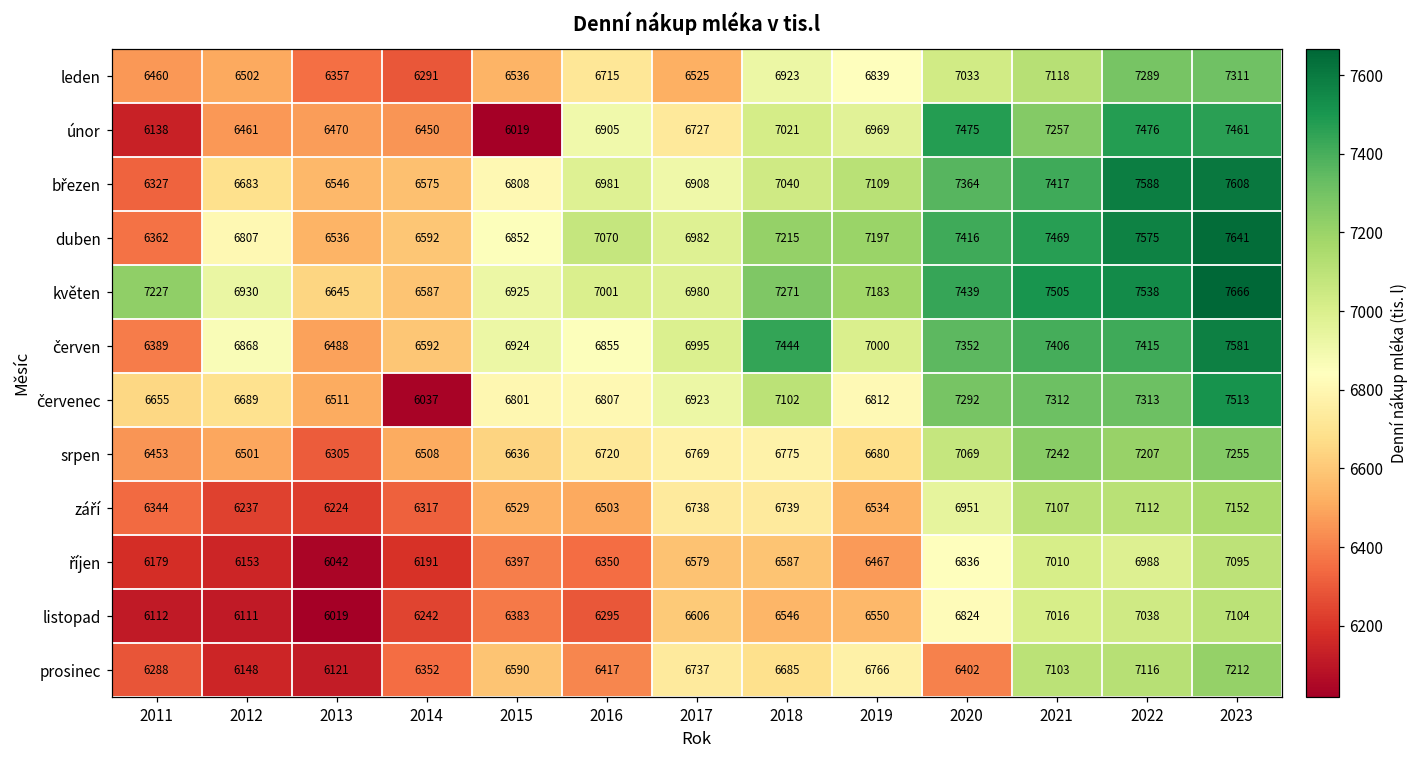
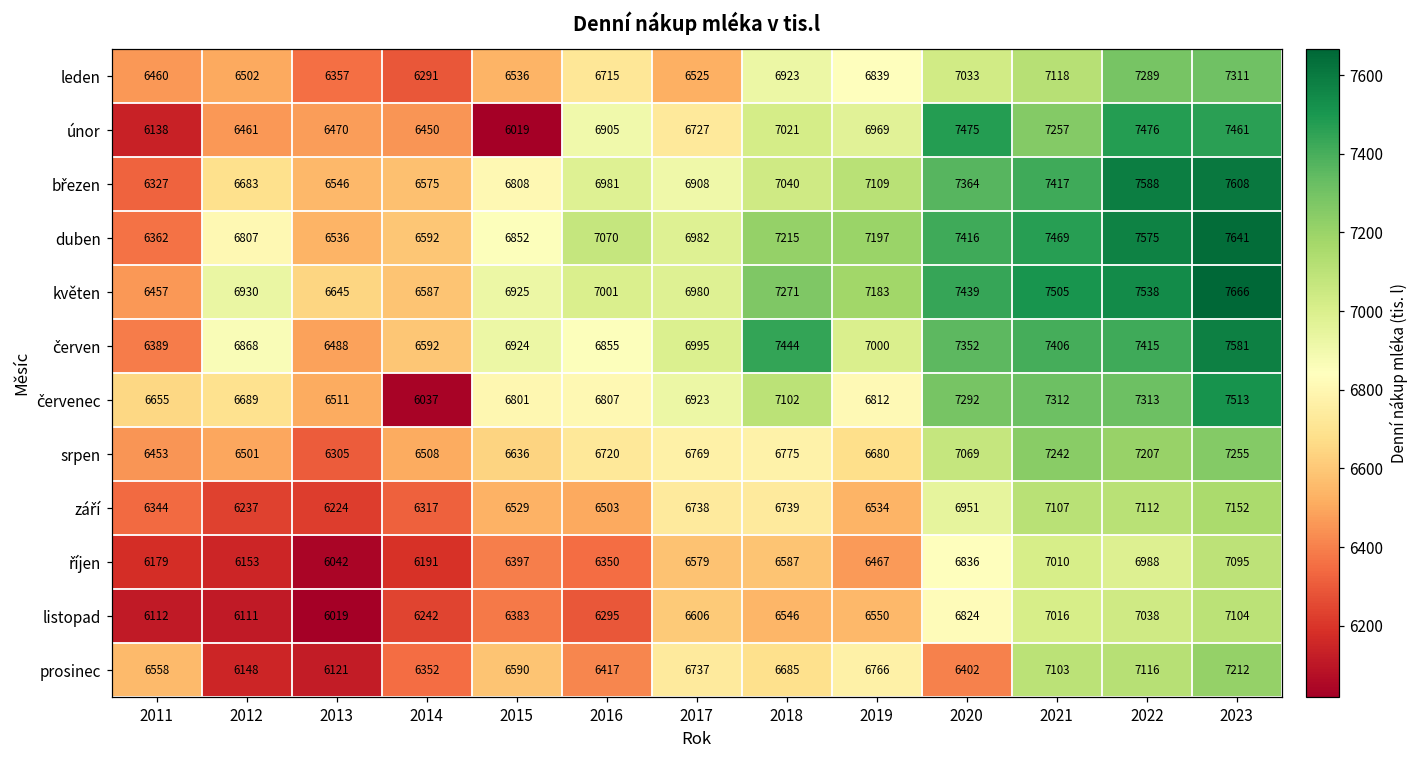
  {
    "leden": {
      "2011": 6460,
      "2012": 6502,
      "2013": 6357,
      "2014": 6291,
      "2015": 6536,
      "2016": 6715,
      "2017": 6525,
      "2018": 6923,
      "2019": 6839,
      "2020": 7033,
      "2021": 7118,
      "2022": 7289,
      "2023": 7311
    },
    "únor": {
      "2011": 6138,
      "2012": 6461,
      "2013": 6470,
      "2014": 6450,
      "2015": 6019,
      "2016": 6905,
      "2017": 6727,
      "2018": 7021,
      "2019": 6969,
      "2020": 7475,
      "2021": 7257,
      "2022": 7476,
      "2023": 7461
    },
    "březen": {
      "2011": 6327,
      "2012": 6683,
      "2013": 6546,
      "2014": 6575,
      "2015": 6808,
      "2016": 6981,
      "2017": 6908,
      "2018": 7040,
      "2019": 7109,
      "2020": 7364,
      "2021": 7417,
      "2022": 7588,
      "2023": 7608
    },
    "duben": {
      "2011": 6362,
      "2012": 6807,
      "2013": 6536,
      "2014": 6592,
      "2015": 6852,
      "2016": 7070,
      "2017": 6982,
      "2018": 7215,
      "2019": 7197,
      "2020": 7416,
      "2021": 7469,
      "2022": 7575,
      "2023": 7641
    },
    "květen": {
-     "2011": 7227,
+     "2011": 6457,
      "2012": 6930,
      "2013": 6645,
      "2014": 6587,
      "2015": 6925,
      "2016": 7001,
      "2017": 6980,
      "2018": 7271,
      "2019": 7183,
      "2020": 7439,
      "2021": 7505,
      "2022": 7538,
      "2023": 7666
    },
    "červen": {
      "2011": 6389,
      "2012": 6868,
      "2013": 6488,
      "2014": 6592,
      "2015": 6924,
      "2016": 6855,
      "2017": 6995,
      "2018": 7444,
      "2019": 7000,
      "2020": 7352,
      "2021": 7406,
      "2022": 7415,
      "2023": 7581
    },
    "červenec": {
      "2011": 6655,
      "2012": 6689,
      "2013": 6511,
      "2014": 6037,
      "2015": 6801,
      "2016": 6807,
      "2017": 6923,
      "2018": 7102,
      "2019": 6812,
      "2020": 7292,
      "2021": 7312,
      "2022": 7313,
      "2023": 7513
    },
    "srpen": {
      "2011": 6453,
      "2012": 6501,
      "2013": 6305,
      "2014": 6508,
      "2015": 6636,
      "2016": 6720,
      "2017": 6769,
      "2018": 6775,
      "2019": 6680,
      "2020": 7069,
      "2021": 7242,
      "2022": 7207,
      "2023": 7255
    },
    "září": {
      "2011": 6344,
      "2012": 6237,
      "2013": 6224,
      "2014": 6317,
      "2015": 6529,
      "2016": 6503,
      "2017": 6738,
      "2018": 6739,
      "2019": 6534,
      "2020": 6951,
      "2021": 7107,
      "2022": 7112,
      "2023": 7152
    },
    "říjen": {
      "2011": 6179,
      "2012": 6153,
      "2013": 6042,
      "2014": 6191,
      "2015": 6397,
      "2016": 6350,
      "2017": 6579,
      "2018": 6587,
      "2019": 6467,
      "2020": 6836,
      "2021": 7010,
      "2022": 6988,
      "2023": 7095
    },
    "listopad": {
      "2011": 6112,
      "2012": 6111,
      "2013": 6019,
      "2014": 6242,
      "2015": 6383,
      "2016": 6295,
      "2017": 6606,
      "2018": 6546,
      "2019": 6550,
      "2020": 6824,
      "2021": 7016,
      "2022": 7038,
      "2023": 7104
    },
    "prosinec": {
-     "2011": 6288,
+     "2011": 6558,
      "2012": 6148,
      "2013": 6121,
      "2014": 6352,
      "2015": 6590,
      "2016": 6417,
      "2017": 6737,
      "2018": 6685,
      "2019": 6766,
      "2020": 6402,
      "2021": 7103,
      "2022": 7116,
      "2023": 7212
    }
  }
